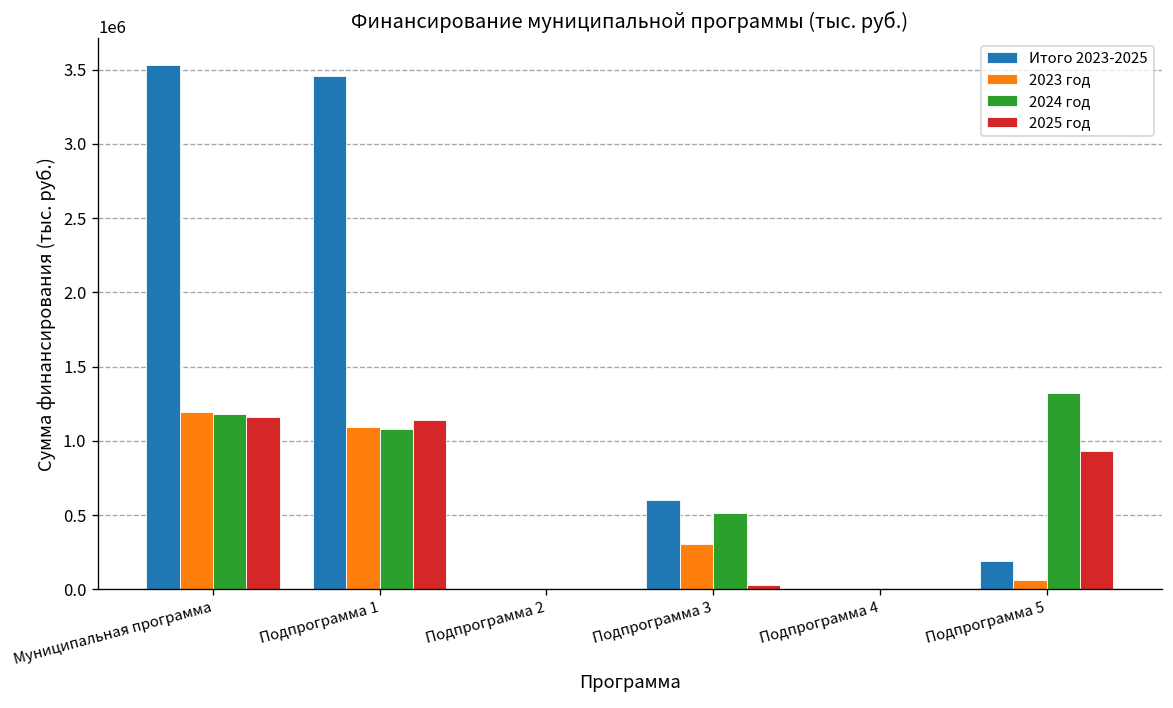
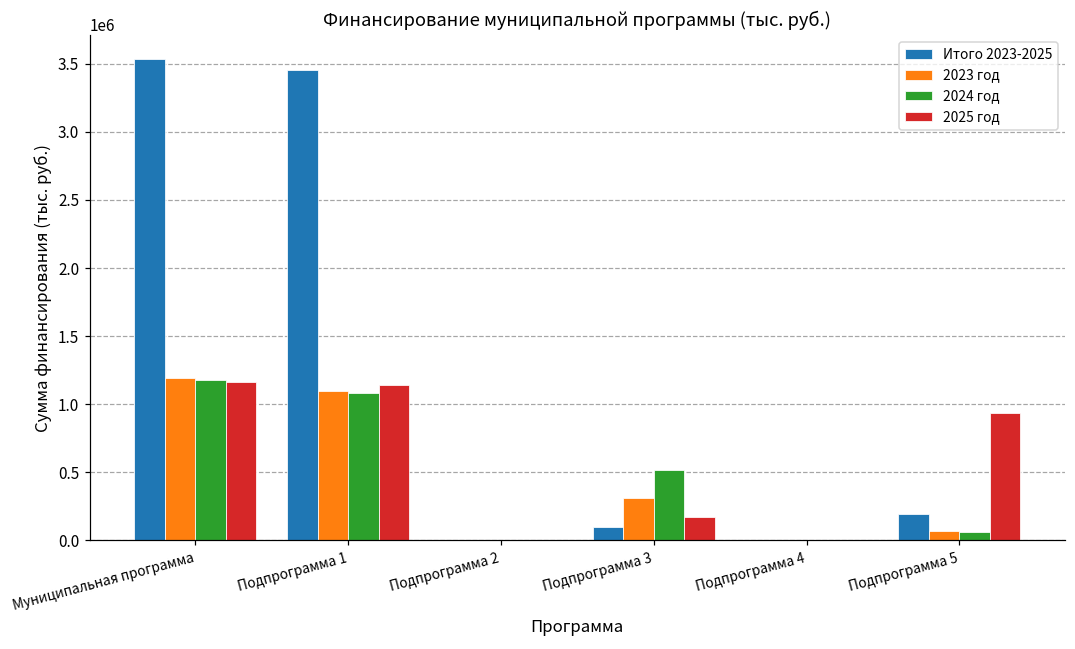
  {
    "Итого 2023-2025": {
      "Муниципальная программа": 3530000,
      "Подпрограмма 1": 3450000,
-     "Подпрограмма 3": 600000,
+     "Подпрограмма 3": 100000,
      "Подпрограмма 5": 190000
    },
    "2023 год": {
      "Муниципальная программа": 1190000,
      "Подпрограмма 1": 1090000,
      "Подпрограмма 3": 310000,
      "Подпрограмма 5": 60000
    },
    "2024 год": {
      "Муниципальная программа": 1180000,
      "Подпрограмма 1": 1080000,
      "Подпрограмма 3": 520000,
-     "Подпрограмма 5": 1330000
+     "Подпрограмма 5": 60000
    },
    "2025 год": {
      "Муниципальная программа": 1160000,
      "Подпрограмма 1": 1140000,
-     "Подпрограмма 3": 30000,
+     "Подпрограмма 3": 170000,
      "Подпрограмма 5": 930000
    }
  }
